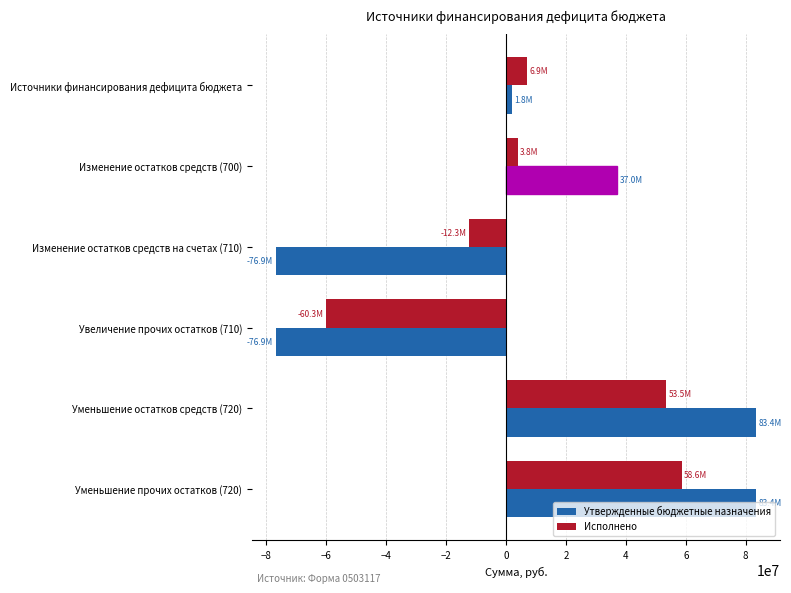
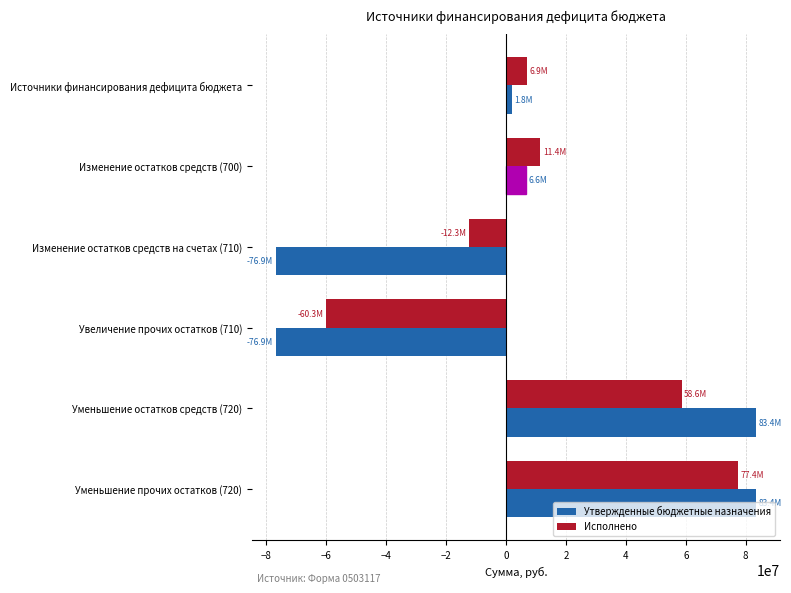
  {
    "Утвержденные бюджетные назначения": {
      "Источники финансирования дефицита бюджета": "1.8M",
-     "Изменение остатков средств (700)": "37.0M",
+     "Изменение остатков средств (700)": "6.6M",
      "Изменение остатков средств на счетах (710)": "-76.9M",
      "Увеличение прочих остатков (710)": "-76.9M",
      "Уменьшение остатков средств (720)": "83.4M"
    },
    "Исполнено": {
      "Источники финансирования дефицита бюджета": "6.9M",
-     "Изменение остатков средств (700)": "3.8M",
+     "Изменение остатков средств (700)": "11.4M",
      "Изменение остатков средств на счетах (710)": "-12.3M",
      "Увеличение прочих остатков (710)": "-60.3M",
-     "Уменьшение остатков средств (720)": "53.5M",
-     "Уменьшение прочих остатков (720)": "58.6M"
+     "Уменьшение остатков средств (720)": "58.6M",
+     "Уменьшение прочих остатков (720)": "77.4M"
    }
  }
